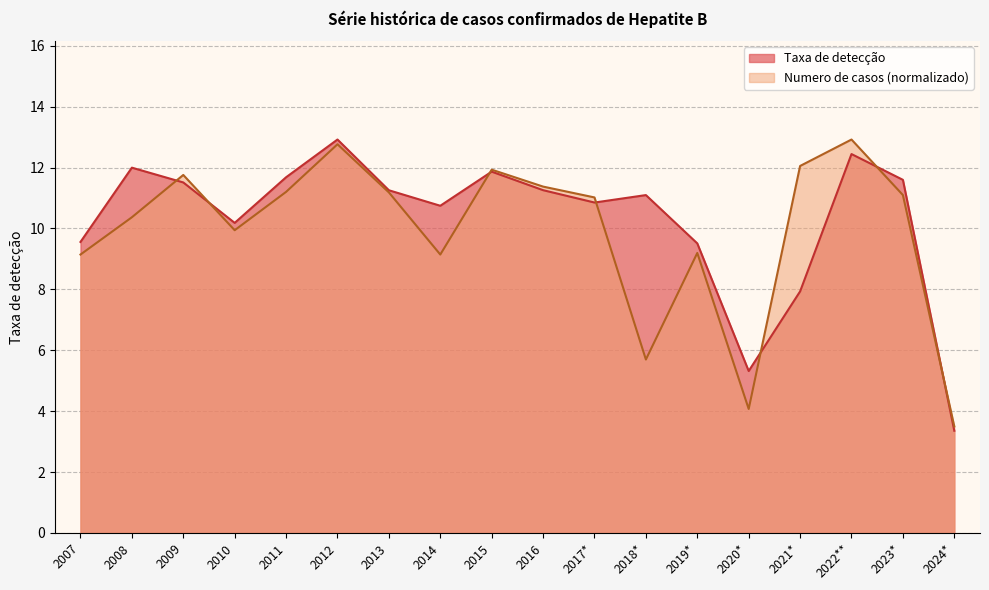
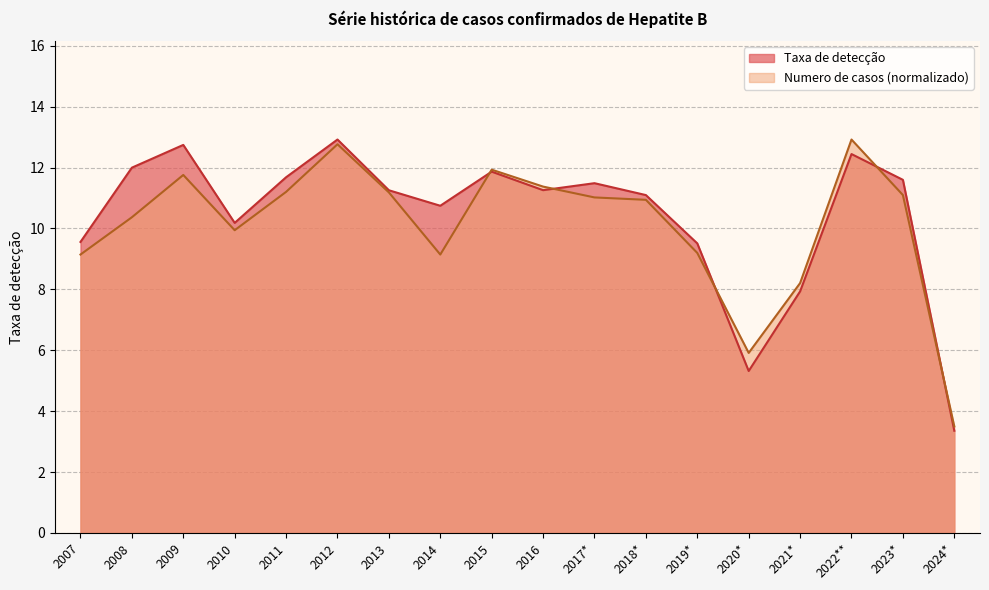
  {
    "Taxa de detecção": {
      "2007": 9.6,
      "2008": 12.0,
-     "2009": 11.5,
+     "2009": 12.7,
      "2010": 10.2,
      "2011": 11.7,
      "2012": 12.9,
      "2014": 10.7,
      "2016": 11.3,
-     "2017*": 10.8,
+     "2017*": 11.5,
      "2018*": 11.1,
      "2019*": 9.5,
      "2020*": 5.3,
      "2021*": 7.9,
      "2022**": 12.4,
      "2023*": 11.6,
      "2024*": 3.4
    },
    "Numero de casos (normalizado)": {
      "2007": 9.1,
      "2008": 10.4,
      "2009": 11.8,
      "2010": 9.9,
      "2011": 11.2,
      "2012": 12.8,
      "2014": 9.1,
      "2016": 11.4,
      "2017*": 11.0,
-     "2018*": 5.7,
+     "2018*": 10.9,
      "2019*": 9.2,
-     "2020*": 4.1,
-     "2021*": 12.1,
+     "2020*": 5.9,
+     "2021*": 8.2,
      "2022**": 12.9,
      "2023*": 11.1,
      "2024*": 3.5
    }
  }
